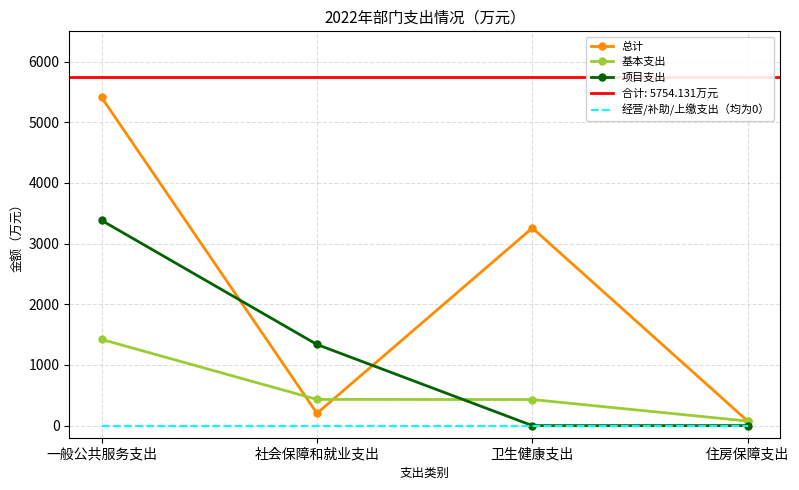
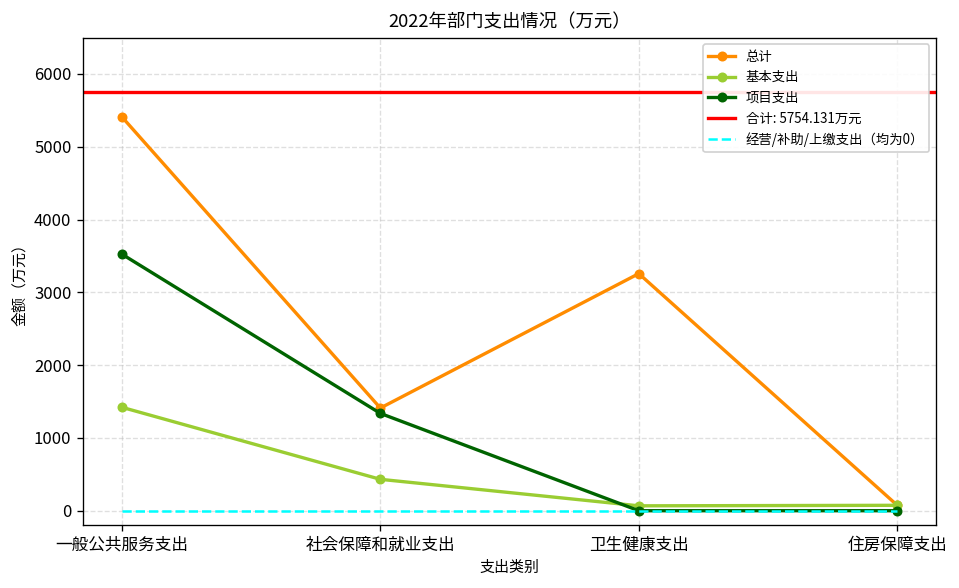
  {
    "总计": {
      "一般公共服务支出": 5400,
-     "社会保障和就业支出": 200,
+     "社会保障和就业支出": 1400,
      "卫生健康支出": 3300
    },
    "基本支出": {
      "一般公共服务支出": 1400,
      "社会保障和就业支出": 400,
-     "卫生健康支出": 400
+     "卫生健康支出": 100
    },
    "项目支出": {
-     "一般公共服务支出": 3400,
+     "一般公共服务支出": 3500,
      "社会保障和就业支出": 1300
    },
    "经营/补助/上缴支出（均为0）": {
      "一般公共服务支出": 0,
      "社会保障和就业支出": 0
    }
  }
